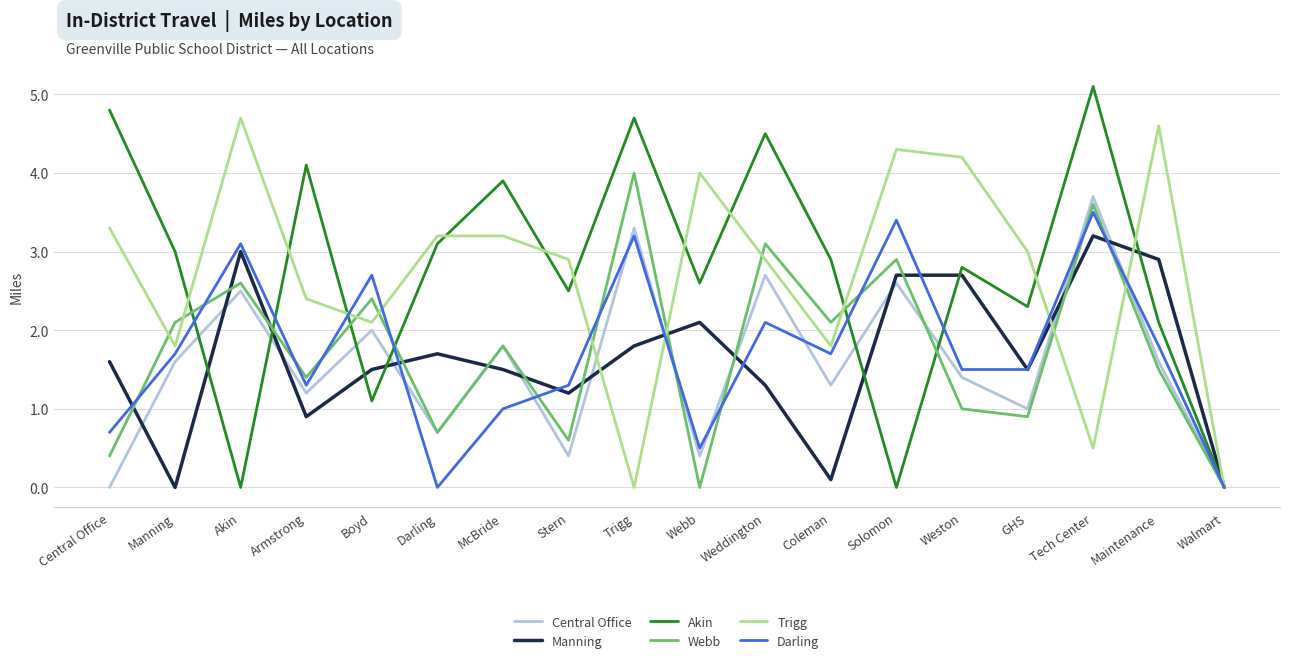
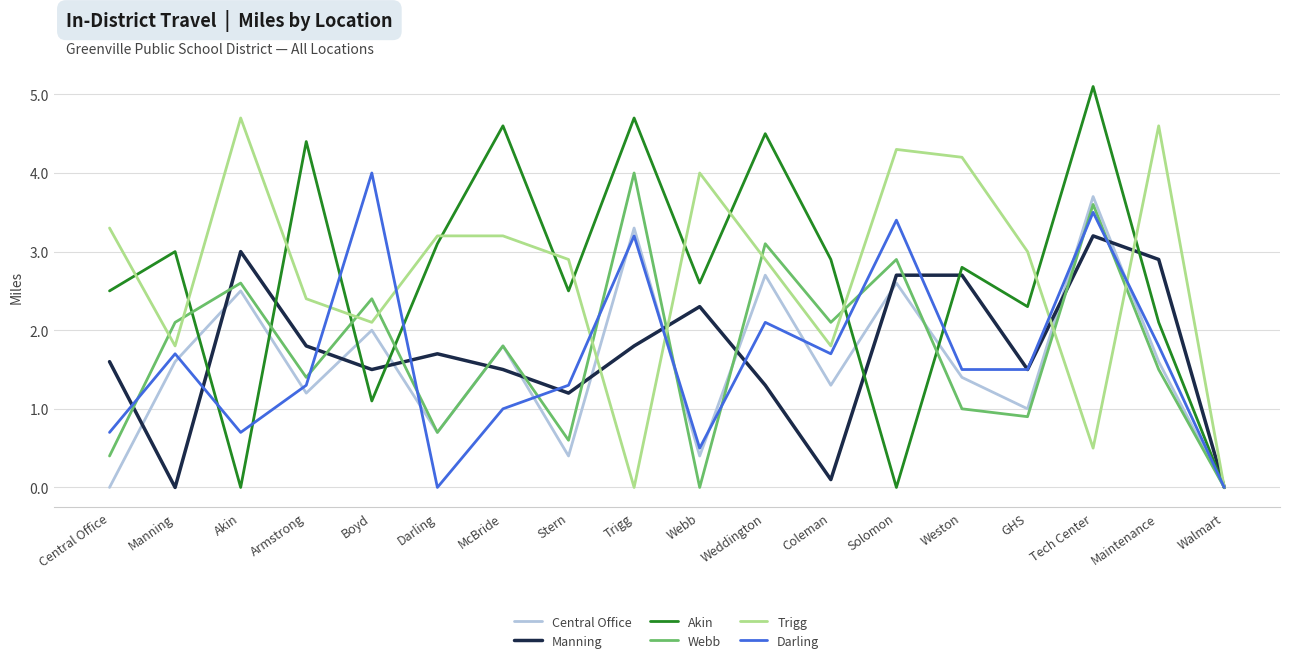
  {
    "Central Office": {
      "Central Office": 0.0,
      "Manning": 1.6,
      "Akin": 2.5,
      "Armstrong": 1.2,
      "Boyd": 2.0,
      "Stern": 0.4,
      "Trigg": 3.3,
      "Webb": 0.4,
      "Weddington": 2.7,
      "Coleman": 1.3,
      "Solomon": 2.6,
      "Weston": 1.4,
      "GHS": 1.0,
      "Tech Center": 3.7,
      "Maintenance": 1.6
    },
    "Manning": {
      "Central Office": 1.6,
      "Manning": 0.0,
      "Akin": 3.0,
-     "Armstrong": 0.9,
+     "Armstrong": 1.8,
      "Boyd": 1.5,
      "Darling": 1.7,
      "McBride": 1.5,
      "Stern": 1.2,
      "Trigg": 1.8,
-     "Webb": 2.1,
+     "Webb": 2.3,
      "Weddington": 1.3,
      "Coleman": 0.1,
      "Solomon": 2.7,
      "Weston": 2.7,
      "Tech Center": 3.2,
      "Maintenance": 2.9
    },
    "Akin": {
-     "Central Office": 4.8,
+     "Central Office": 2.5,
      "Manning": 3.0,
      "Akin": 0.0,
-     "Armstrong": 4.1,
+     "Armstrong": 4.4,
      "Boyd": 1.1,
      "Darling": 3.1,
-     "McBride": 3.9,
+     "McBride": 4.6,
      "Stern": 2.5,
      "Trigg": 4.7,
      "Webb": 2.6,
      "Weddington": 4.5,
      "Coleman": 2.9,
      "Solomon": 0.0,
      "Weston": 2.8,
      "GHS": 2.3,
      "Tech Center": 5.1,
      "Maintenance": 2.1
    },
    "Webb": {
      "Central Office": 0.4,
      "Manning": 2.1,
      "Akin": 2.6,
      "Armstrong": 1.4,
      "Boyd": 2.4,
      "Stern": 0.6,
      "Trigg": 4.0,
      "Webb": 0.0,
      "Weddington": 3.1,
      "Coleman": 2.1,
      "Solomon": 2.9,
      "Weston": 1.0,
      "GHS": 0.9,
      "Tech Center": 3.6,
      "Maintenance": 1.5
    },
    "Trigg": {
      "Central Office": 3.3,
      "Manning": 1.8,
      "Akin": 4.7,
      "Armstrong": 2.4,
      "Boyd": 2.1,
      "Darling": 3.2,
      "McBride": 3.2,
      "Stern": 2.9,
      "Trigg": 0.0,
      "Webb": 4.0,
      "Weddington": 2.9,
      "Coleman": 1.8,
      "Solomon": 4.3,
      "Weston": 4.2,
      "GHS": 3.0,
      "Tech Center": 0.5,
      "Maintenance": 4.6
    },
    "Darling": {
      "Central Office": 0.7,
      "Manning": 1.7,
-     "Akin": 3.1,
+     "Akin": 0.7,
      "Armstrong": 1.3,
-     "Boyd": 2.7,
+     "Boyd": 4.0,
      "Darling": 0.0,
      "McBride": 1.0,
      "Stern": 1.3,
      "Trigg": 3.2,
      "Webb": 0.5,
      "Weddington": 2.1,
      "Coleman": 1.7,
      "Solomon": 3.4,
      "Weston": 1.5,
      "Tech Center": 3.5,
      "Maintenance": 1.8
    }
  }
